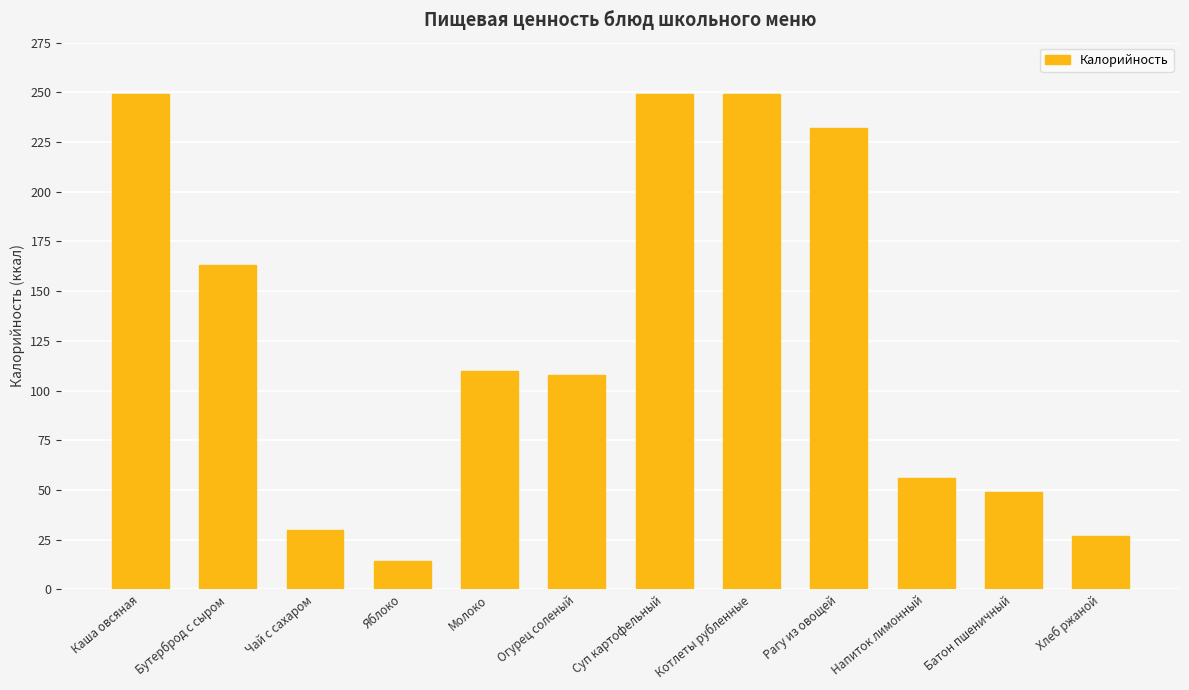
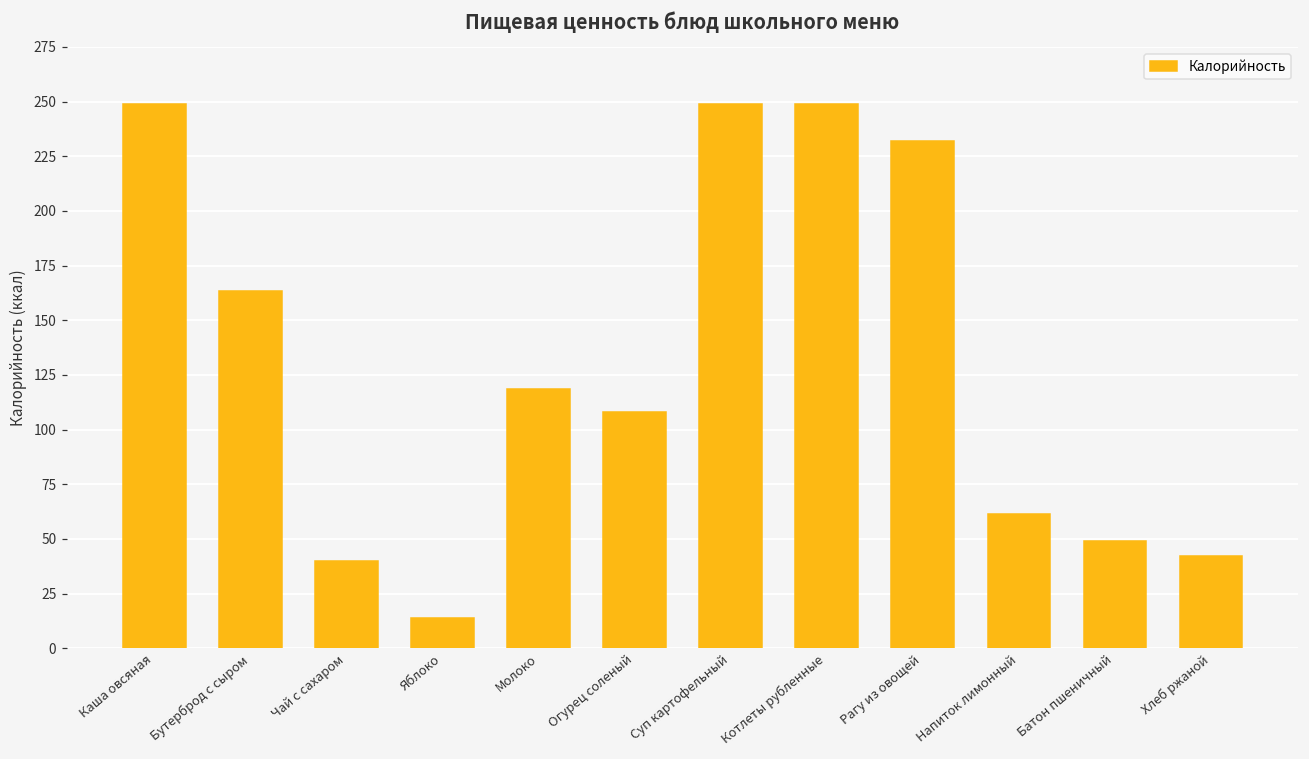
  {
    "Каша овсяная": 249,
    "Бутерброд с сыром": 163,
-   "Чай с сахаром": 30,
+   "Чай с сахаром": 40,
    "Яблоко": 14,
-   "Молоко": 110,
+   "Молоко": 118,
    "Огурец соленый": 108,
    "Суп картофельный": 249,
    "Котлеты рубленные": 249,
    "Рагу из овощей": 232,
-   "Напиток лимонный": 56,
+   "Напиток лимонный": 62,
    "Батон пшеничный": 49,
-   "Хлеб ржаной": 27
+   "Хлеб ржаной": 42
  }
